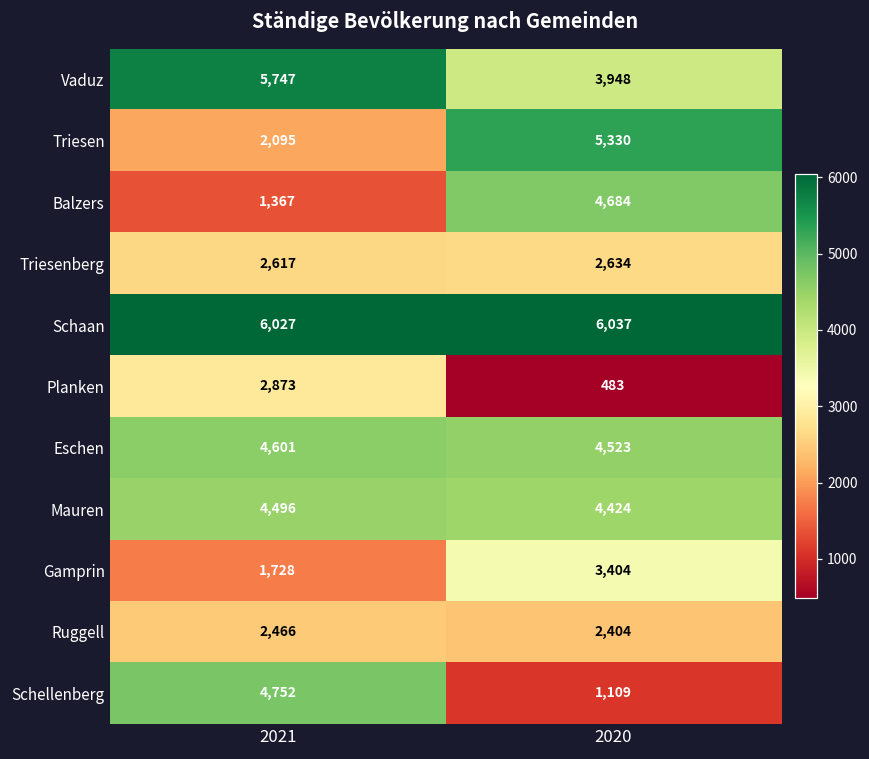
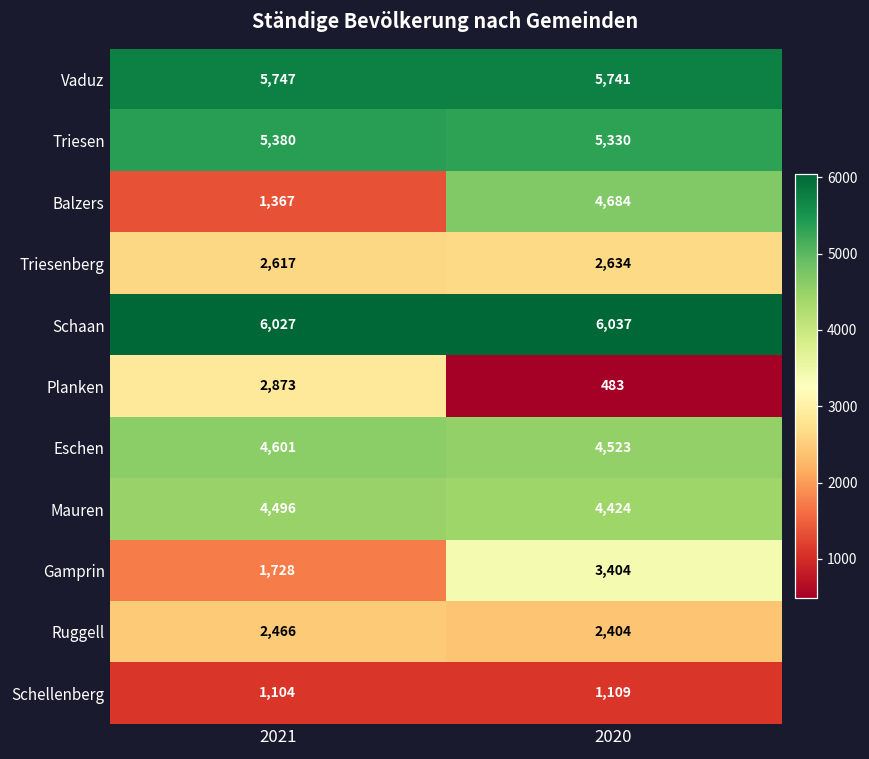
  {
    "Vaduz": {
      "2021": "5,747",
-     "2020": "3,948"
+     "2020": "5,741"
    },
    "Triesen": {
-     "2021": "2,095",
+     "2021": "5,380",
      "2020": "5,330"
    },
    "Balzers": {
      "2021": "1,367",
      "2020": "4,684"
    },
    "Triesenberg": {
      "2021": "2,617",
      "2020": "2,634"
    },
    "Schaan": {
      "2021": "6,027",
      "2020": "6,037"
    },
    "Planken": {
      "2021": "2,873",
      "2020": "483"
    },
    "Eschen": {
      "2021": "4,601",
      "2020": "4,523"
    },
    "Mauren": {
      "2021": "4,496",
      "2020": "4,424"
    },
    "Gamprin": {
      "2021": "1,728",
      "2020": "3,404"
    },
    "Ruggell": {
      "2021": "2,466",
      "2020": "2,404"
    },
    "Schellenberg": {
-     "2021": "4,752",
+     "2021": "1,104",
      "2020": "1,109"
    }
  }
